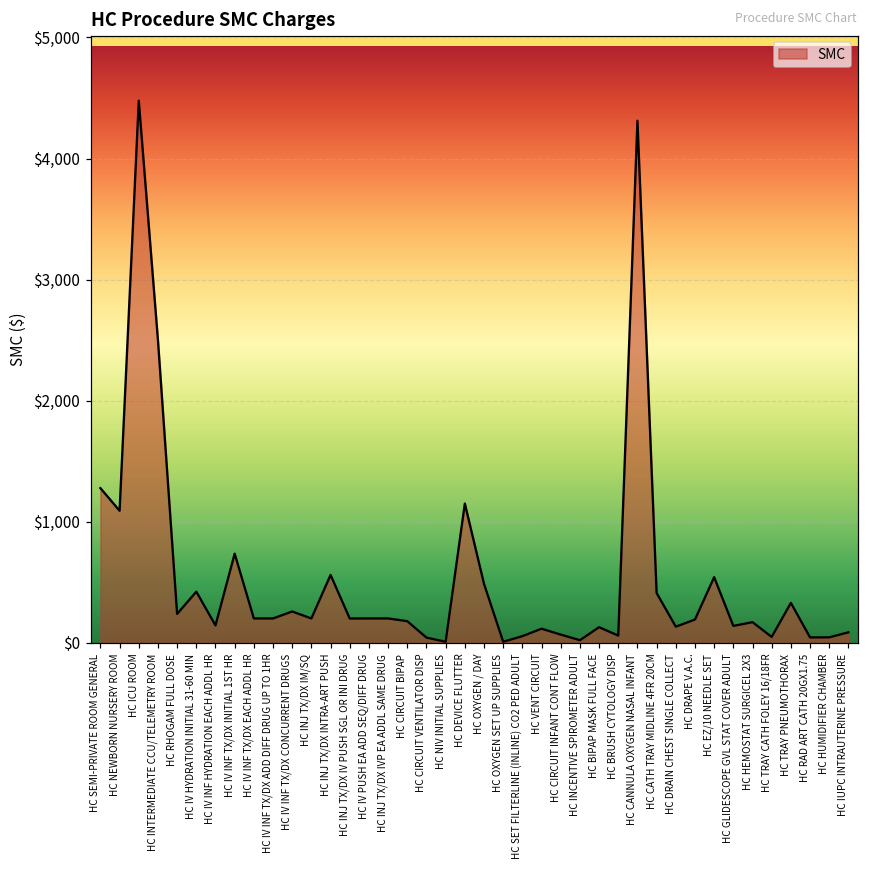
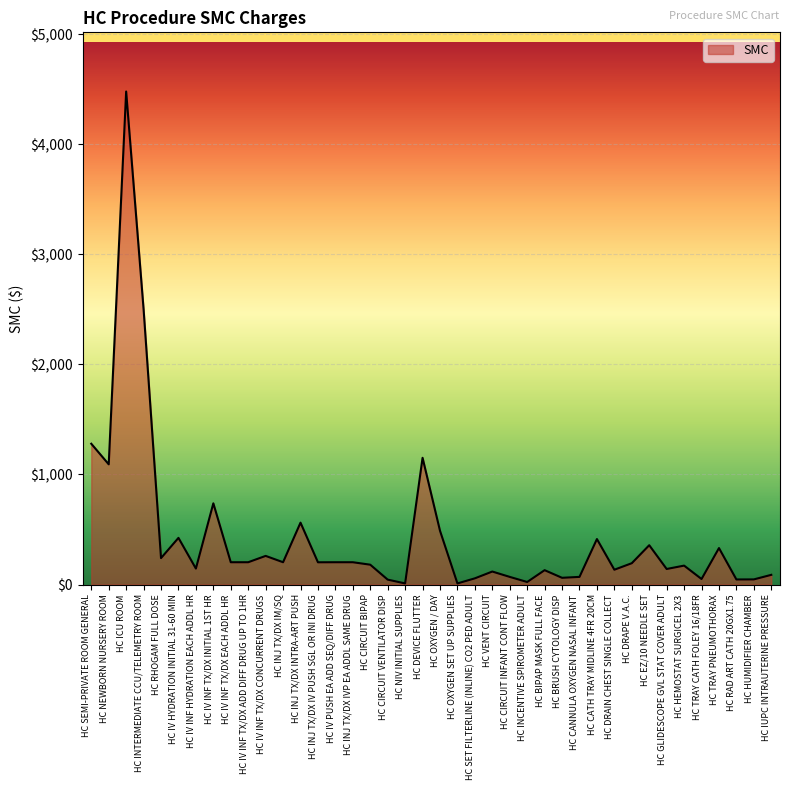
  {
    "HC SEMI-PRIVATE ROOM GENERAL": "$1,280",
    "HC NEWBORN NURSERY ROOM": "$1,090",
    "HC ICU ROOM": "$4,480",
    "HC INTERMEDIATE CCU/TELEMETRY ROOM": "$2,500",
    "HC RHOGAM FULL DOSE": "$240",
    "HC IV HYDRATION INITIAL 31-60 MIN": "$420",
    "HC IV INF HYDRATION EACH ADDL HR": "$150",
    "HC IV INF TX/DX INITIAL 1ST HR": "$740",
    "HC IV INF TX/DX EACH ADDL HR": "$200",
    "HC IV INF TX/DX ADD DIFF DRUG UP TO 1HR": "$200",
    "HC IV INF TX/DX CONCURRENT DRUGS": "$260",
    "HC INJ TX/DX IM/SQ": "$200",
    "HC INJ TX/DX INTRA-ART PUSH": "$560",
    "HC INJ TX/DX IV PUSH SGL OR INI DRUG": "$200",
    "HC IV PUSH EA ADD SEQ/DIFF DRUG": "$200",
    "HC INJ TX/DX IVP EA ADDL SAME DRUG": "$200",
    "HC CIRCUIT BIPAP": "$180",
    "HC CIRCUIT VENTILATOR DISP": "$40",
    "HC NIV INITIAL SUPPLIES": "$10",
    "HC DEVICE FLUTTER": "$1,150",
    "HC OXYGEN / DAY": "$490",
    "HC OXYGEN SET UP SUPPLIES": "$10",
    "HC SET FILTERLINE (INLINE) CO2 PED ADULT": "$60",
    "HC VENT CIRCUIT": "$120",
    "HC CIRCUIT INFANT CONT FLOW": "$70",
    "HC INCENTIVE SPIROMETER ADULT": "$20",
    "HC BIPAP MASK FULL FACE": "$130",
    "HC BRUSH CYTOLOGY DISP": "$60",
-   "HC CANNULA OXYGEN NASAL INFANT": "$4,310",
+   "HC CANNULA OXYGEN NASAL INFANT": "$70",
    "HC CATH TRAY MIDLINE 4FR 20CM": "$410",
    "HC DRAIN CHEST SINGLE COLLECT": "$130",
    "HC DRAPE V.A.C.": "$190",
-   "HC EZ/10 NEEDLE SET": "$540",
+   "HC EZ/10 NEEDLE SET": "$360",
    "HC GLIDESCOPE GVL STAT COVER ADULT": "$140",
    "HC HEMOSTAT SURGICEL 2X3": "$170",
    "HC TRAY CATH FOLEY 16/18FR": "$50",
    "HC TRAY PNEUMOTHORAX": "$330",
    "HC RAD ART CATH 20GX1.75": "$50",
    "HC HUMIDIFIER CHAMBER": "$50",
    "HC IUPC INTRAUTERINE PRESSURE": "$90"
  }
